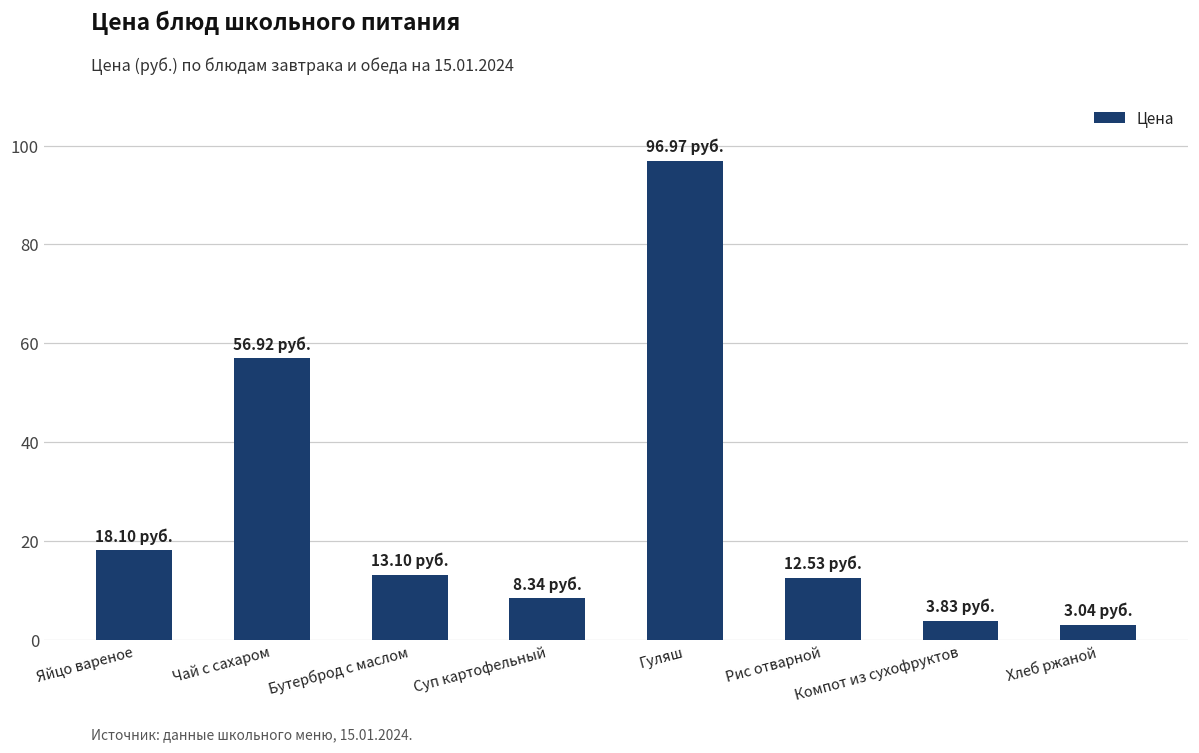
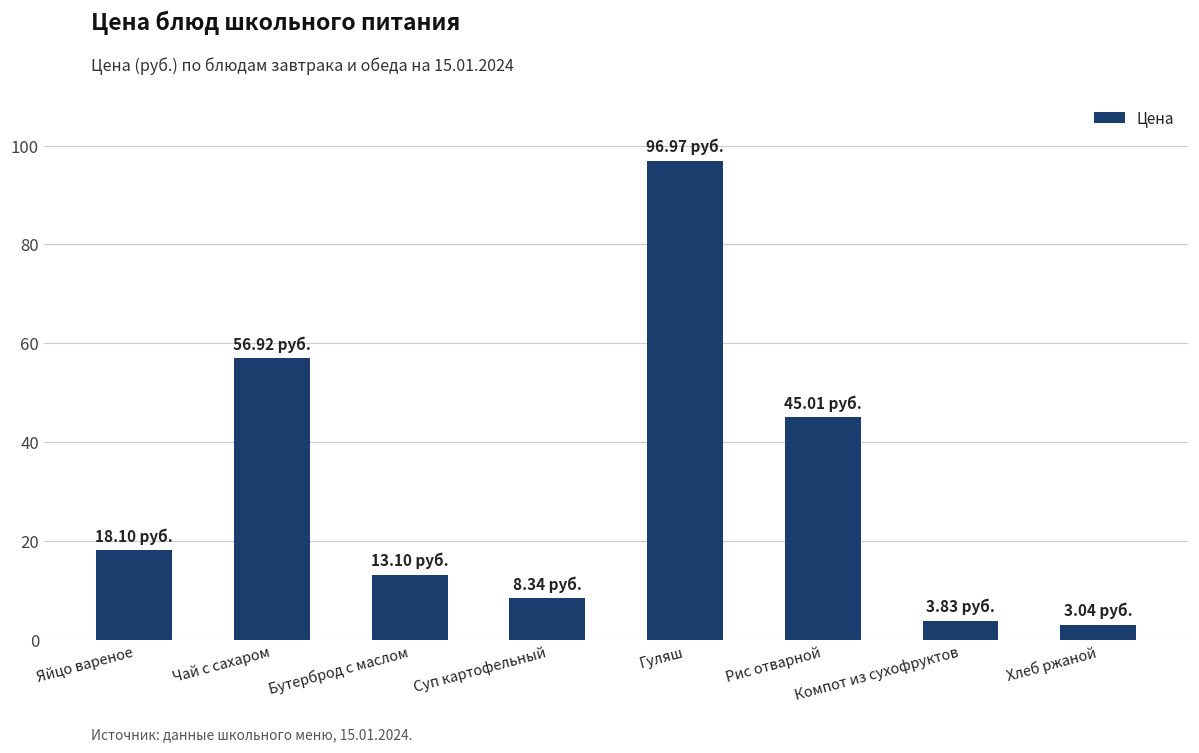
  {
    "Яйцо вареное": 18.10,
    "Чай с сахаром": 56.92,
    "Бутерброд с маслом": 13.10,
    "Суп картофельный": 8.34,
    "Гуляш": 96.97,
-   "Рис отварной": 12.53,
+   "Рис отварной": 45.01,
    "Компот из сухофруктов": 3.83,
    "Хлеб ржаной": 3.04
  }
